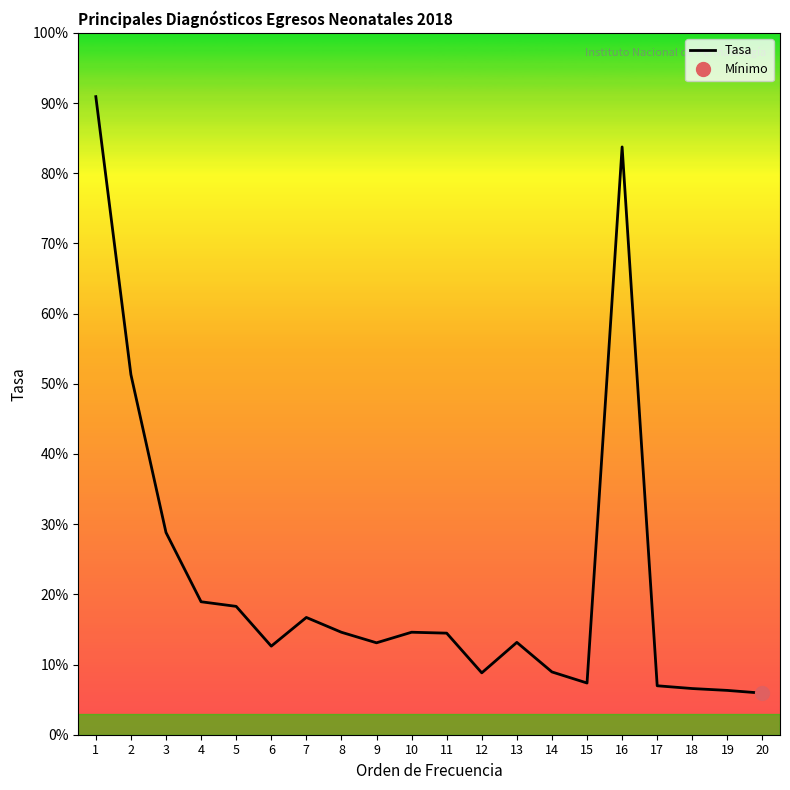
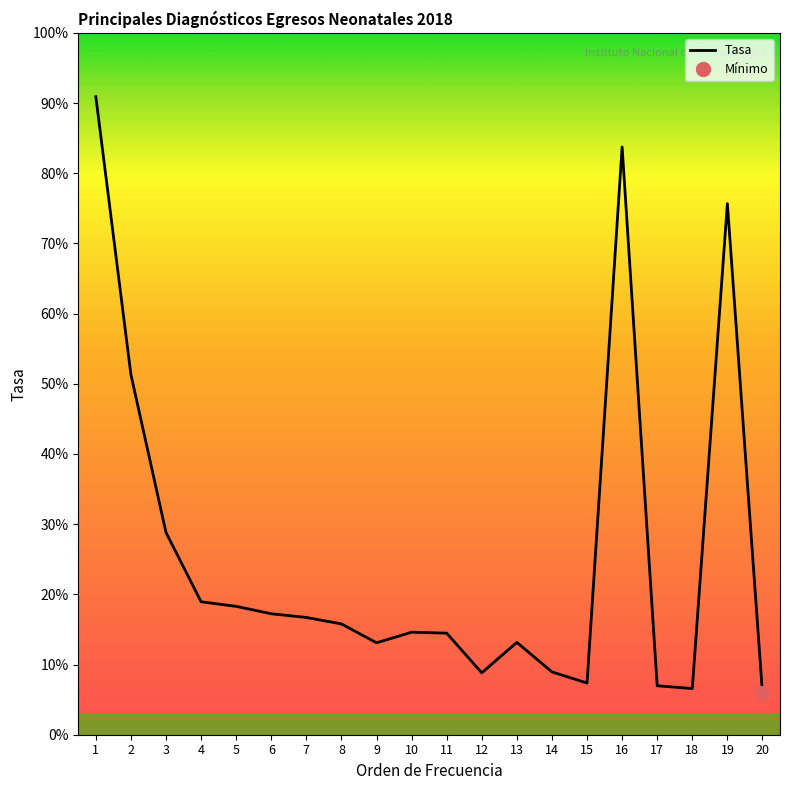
  {
    "Tasa": {
      "1": "91%",
      "2": "51%",
      "3": "29%",
      "4": "19%",
      "5": "18%",
-     "6": "13%",
+     "6": "17%",
      "7": "17%",
-     "8": "15%",
+     "8": "16%",
      "9": "13%",
      "10": "15%",
      "11": "14%",
      "12": "9%",
      "13": "13%",
      "14": "9%",
      "15": "7%",
      "16": "84%",
      "17": "7%",
      "18": "7%",
-     "19": "6%"
+     "19": "76%"
    }
  }
